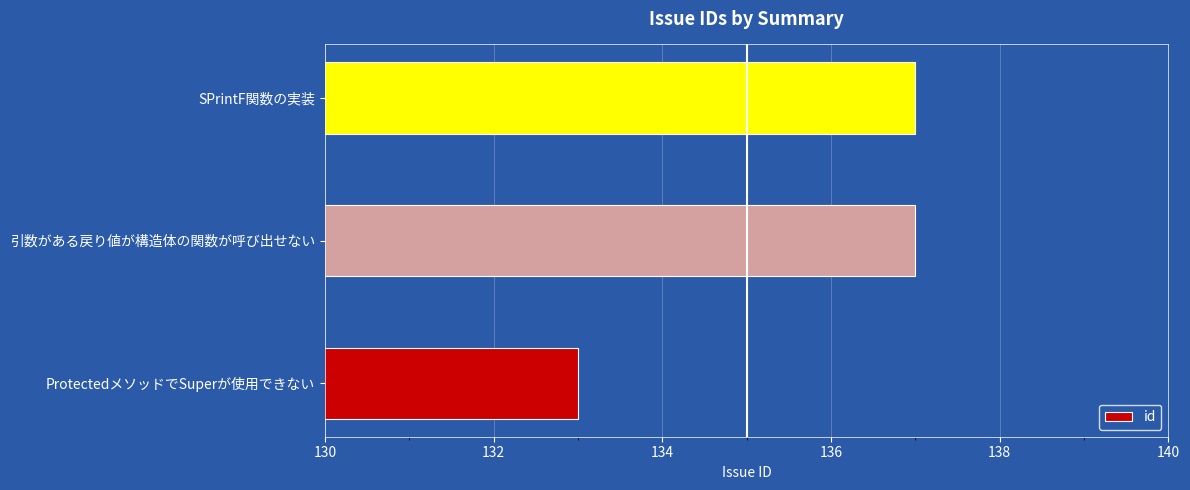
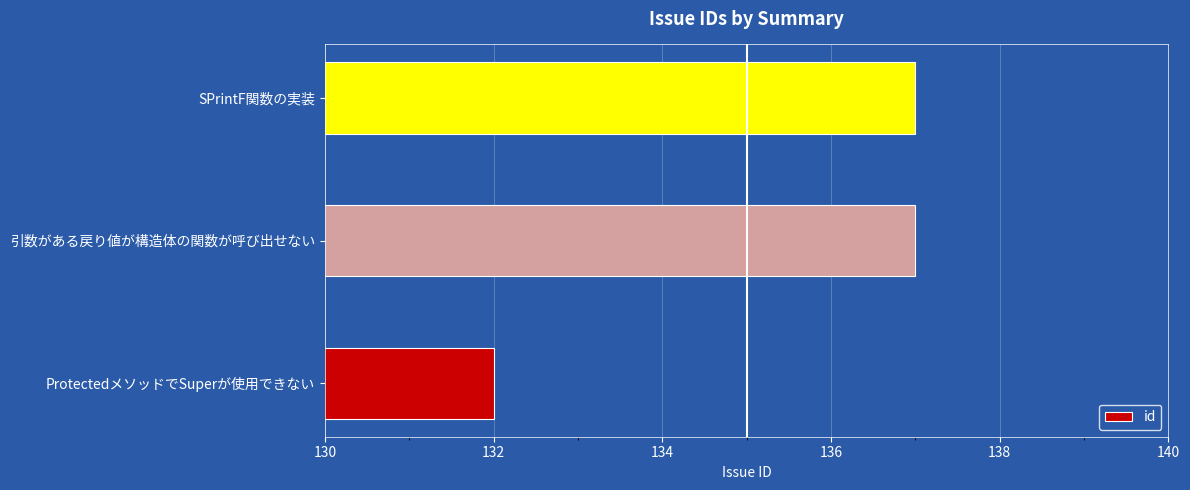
  {
    "SPrintF関数の実装": 137,
    "引数がある戻り値が構造体の関数が呼び出せない": 137,
-   "ProtectedメソッドでSuperが使用できない": 133
+   "ProtectedメソッドでSuperが使用できない": 132
  }
